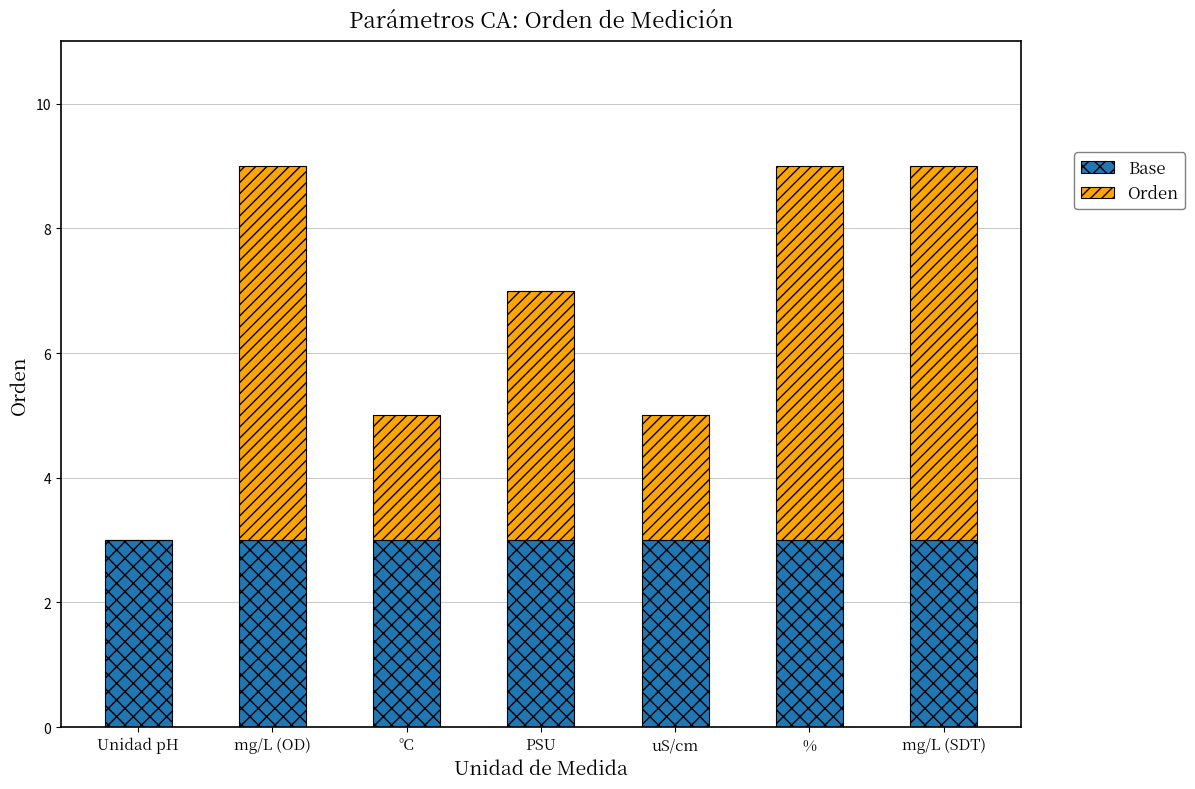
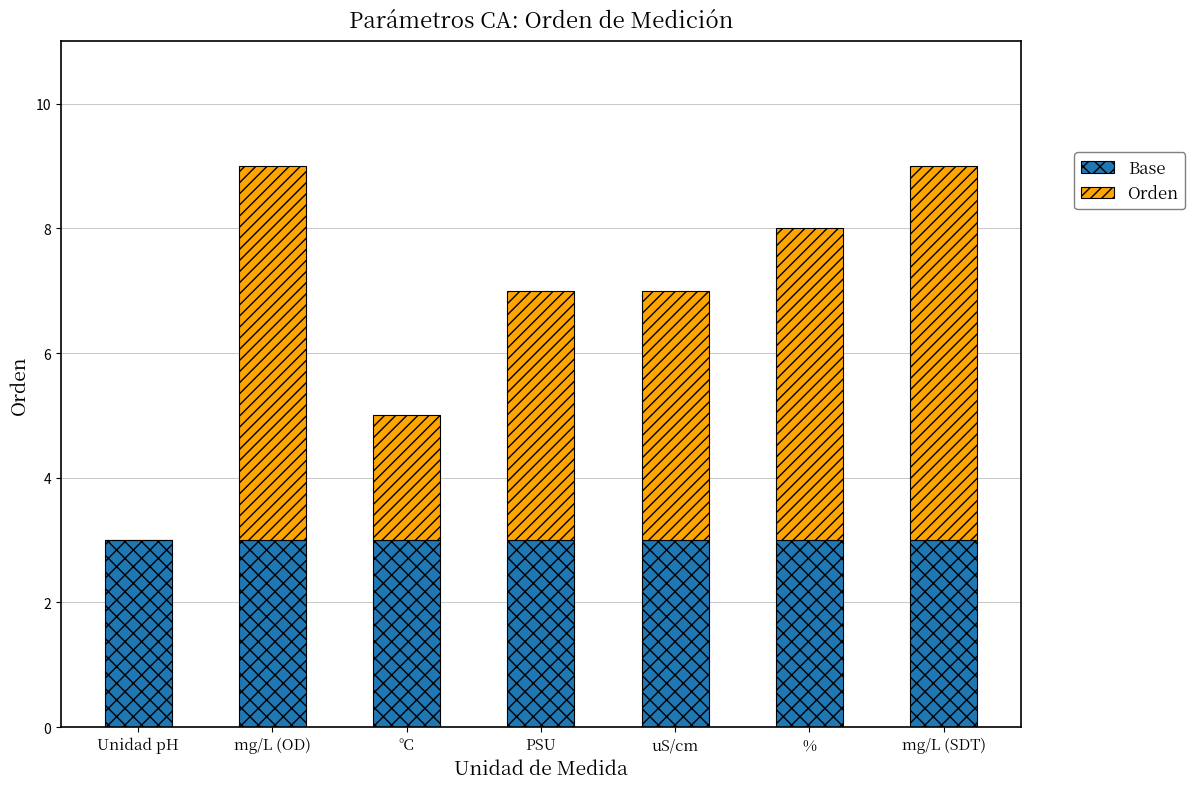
  {
    "Base": {
      "Unidad pH": 3,
      "mg/L (OD)": 3,
      "°C": 3,
      "PSU": 3,
      "uS/cm": 3,
      "%": 3,
      "mg/L (SDT)": 3
    },
    "Orden": {
      "Unidad pH": 0,
      "mg/L (OD)": 6,
      "°C": 2,
      "PSU": 4,
-     "uS/cm": 2,
-     "%": 6,
+     "uS/cm": 4,
+     "%": 5,
      "mg/L (SDT)": 6
    }
  }
